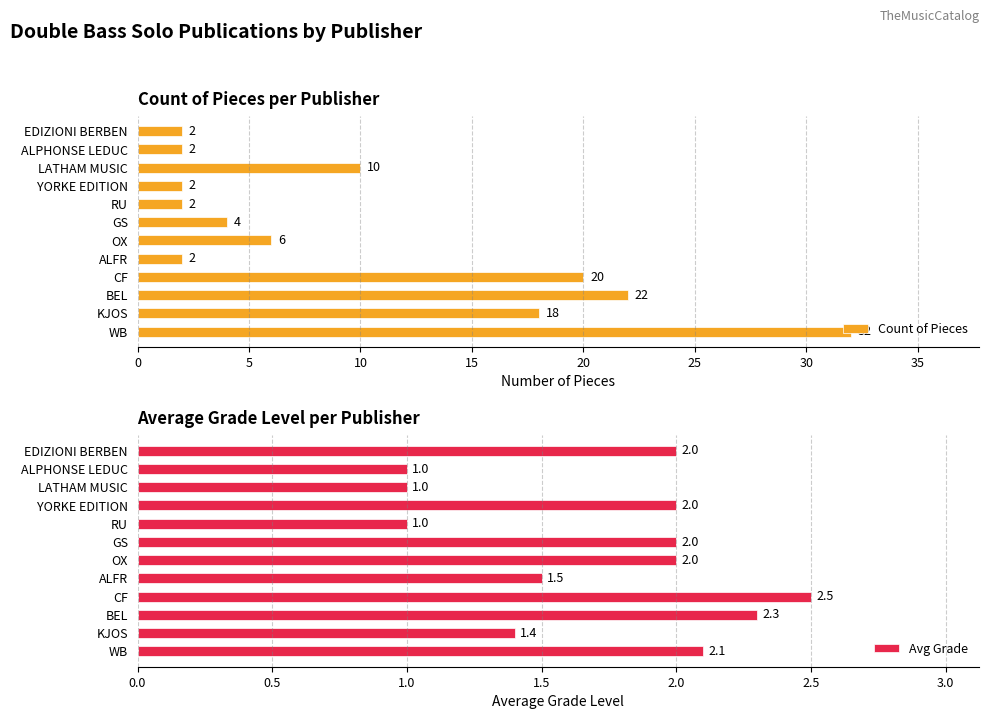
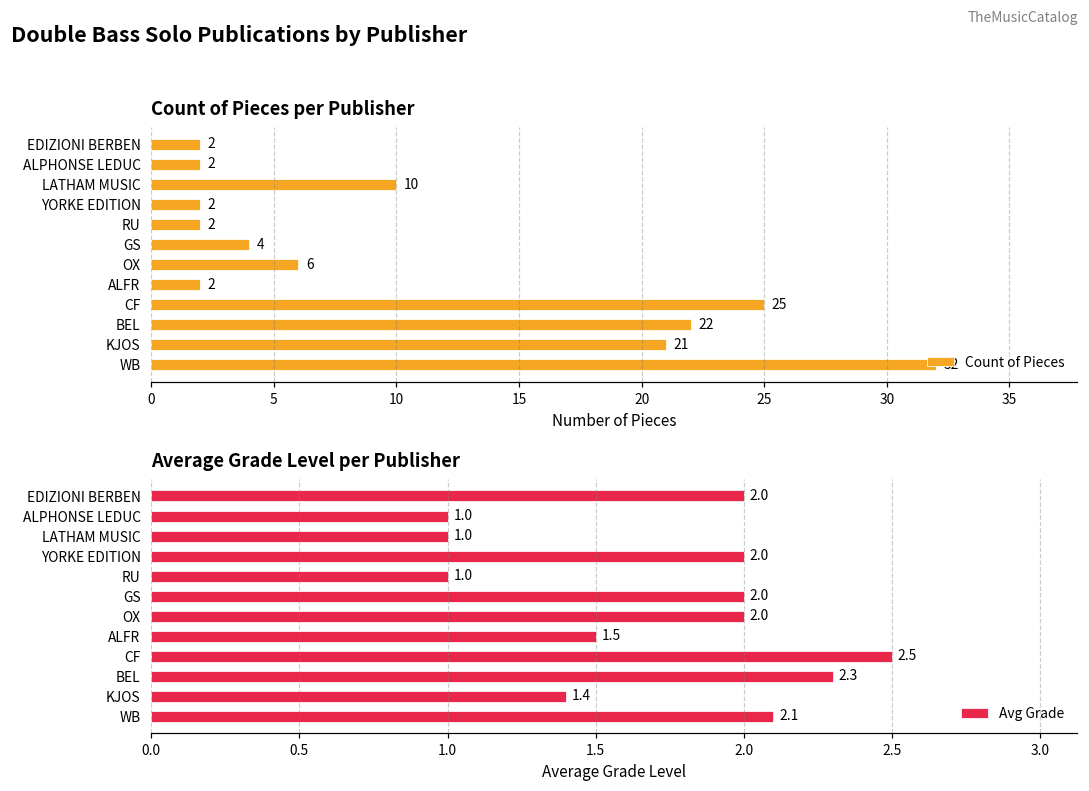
  {
    "Count of Pieces per Publisher": {
      "EDIZIONI BERBEN": 2,
      "ALPHONSE LEDUC": 2,
      "LATHAM MUSIC": 10,
      "YORKE EDITION": 2,
      "RU": 2,
      "GS": 4,
      "OX": 6,
      "ALFR": 2,
-     "CF": 20,
+     "CF": 25,
      "BEL": 22,
-     "KJOS": 18,
+     "KJOS": 21,
      "WB": 32
    },
    "Average Grade Level per Publisher": {
      "EDIZIONI BERBEN": 2.0,
      "ALPHONSE LEDUC": 1.0,
      "LATHAM MUSIC": 1.0,
      "YORKE EDITION": 2.0,
      "RU": 1.0,
      "GS": 2.0,
      "OX": 2.0,
      "ALFR": 1.5,
      "CF": 2.5,
      "BEL": 2.3,
      "KJOS": 1.4,
      "WB": 2.1
    }
  }
